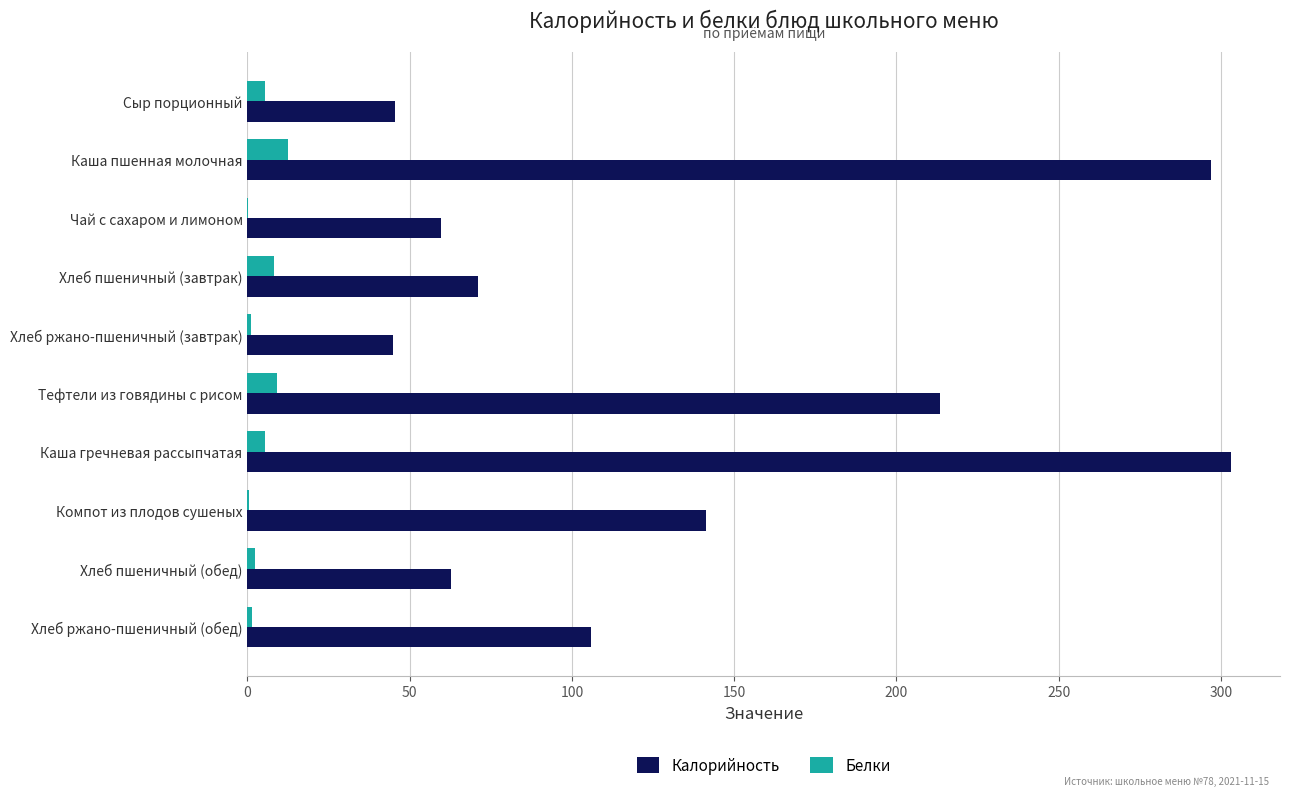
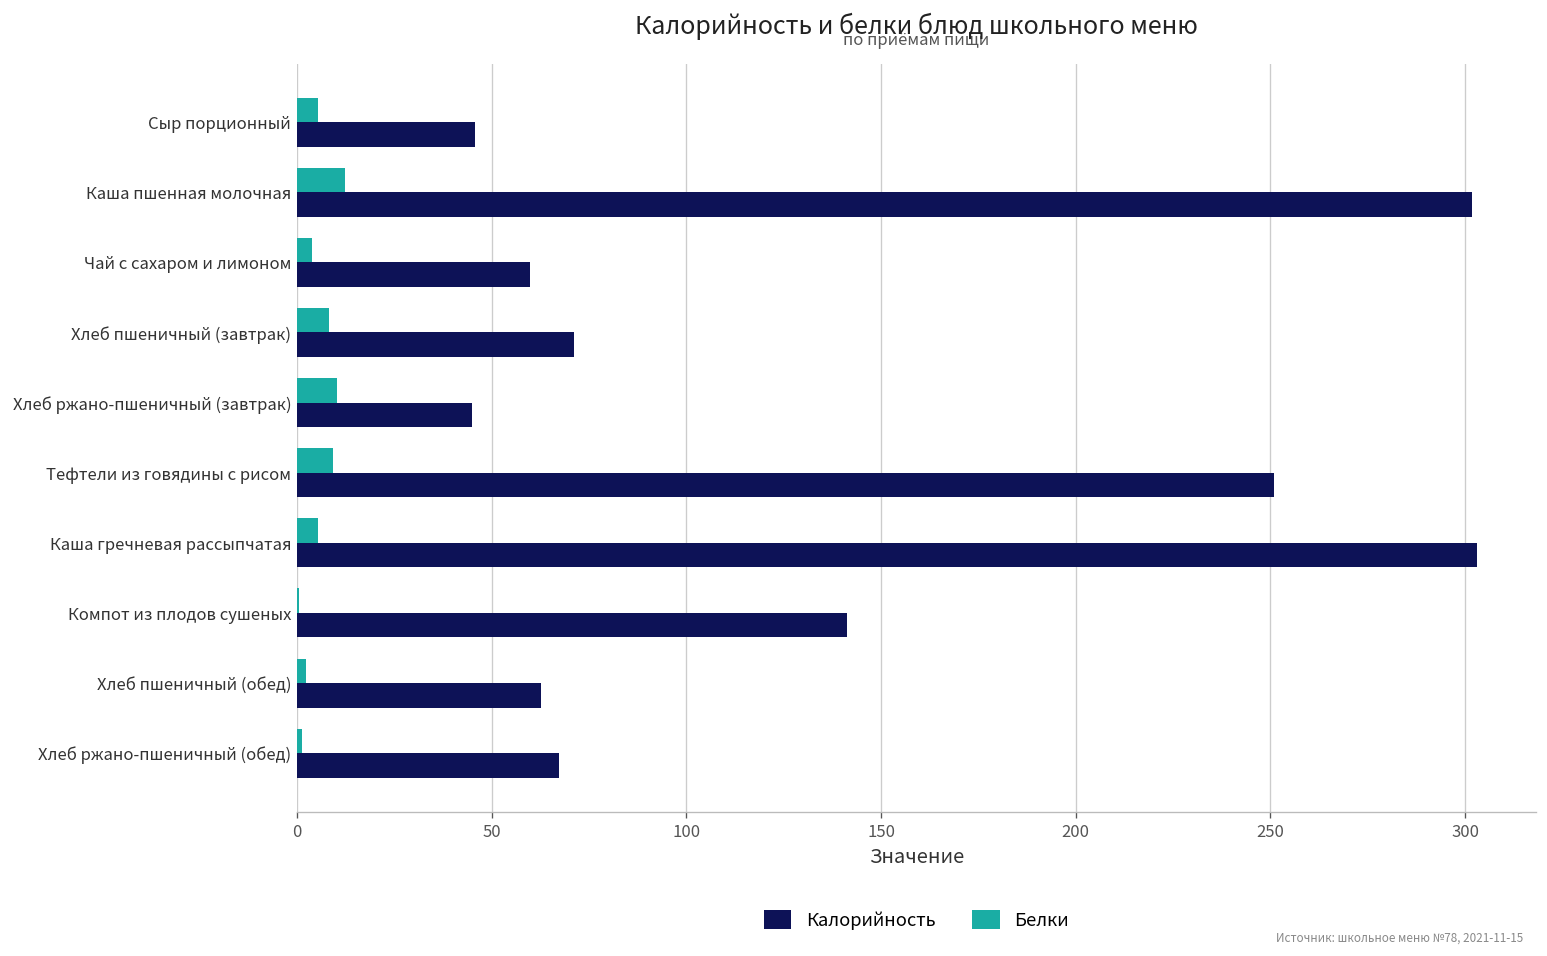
  {
    "Калорийность": {
      "Сыр порционный": 46,
-     "Каша пшенная молочная": 297,
+     "Каша пшенная молочная": 302,
      "Чай с сахаром и лимоном": 60,
      "Хлеб пшеничный (завтрак)": 71,
      "Хлеб ржано-пшеничный (завтрак)": 45,
-     "Тефтели из говядины с рисом": 214,
+     "Тефтели из говядины с рисом": 251,
      "Каша гречневая рассыпчатая": 303,
      "Компот из плодов сушеных": 141,
      "Хлеб пшеничный (обед)": 63,
-     "Хлеб ржано-пшеничный (обед)": 106
+     "Хлеб ржано-пшеничный (обед)": 67
    },
    "Белки": {
      "Сыр порционный": 5,
      "Каша пшенная молочная": 12,
-     "Чай с сахаром и лимоном": 0,
+     "Чай с сахаром и лимоном": 4,
      "Хлеб пшеничный (завтрак)": 8,
-     "Хлеб ржано-пшеничный (завтрак)": 1,
+     "Хлеб ржано-пшеничный (завтрак)": 10,
      "Тефтели из говядины с рисом": 9,
      "Каша гречневая рассыпчатая": 5,
      "Хлеб пшеничный (обед)": 2,
      "Хлеб ржано-пшеничный (обед)": 1
    }
  }
